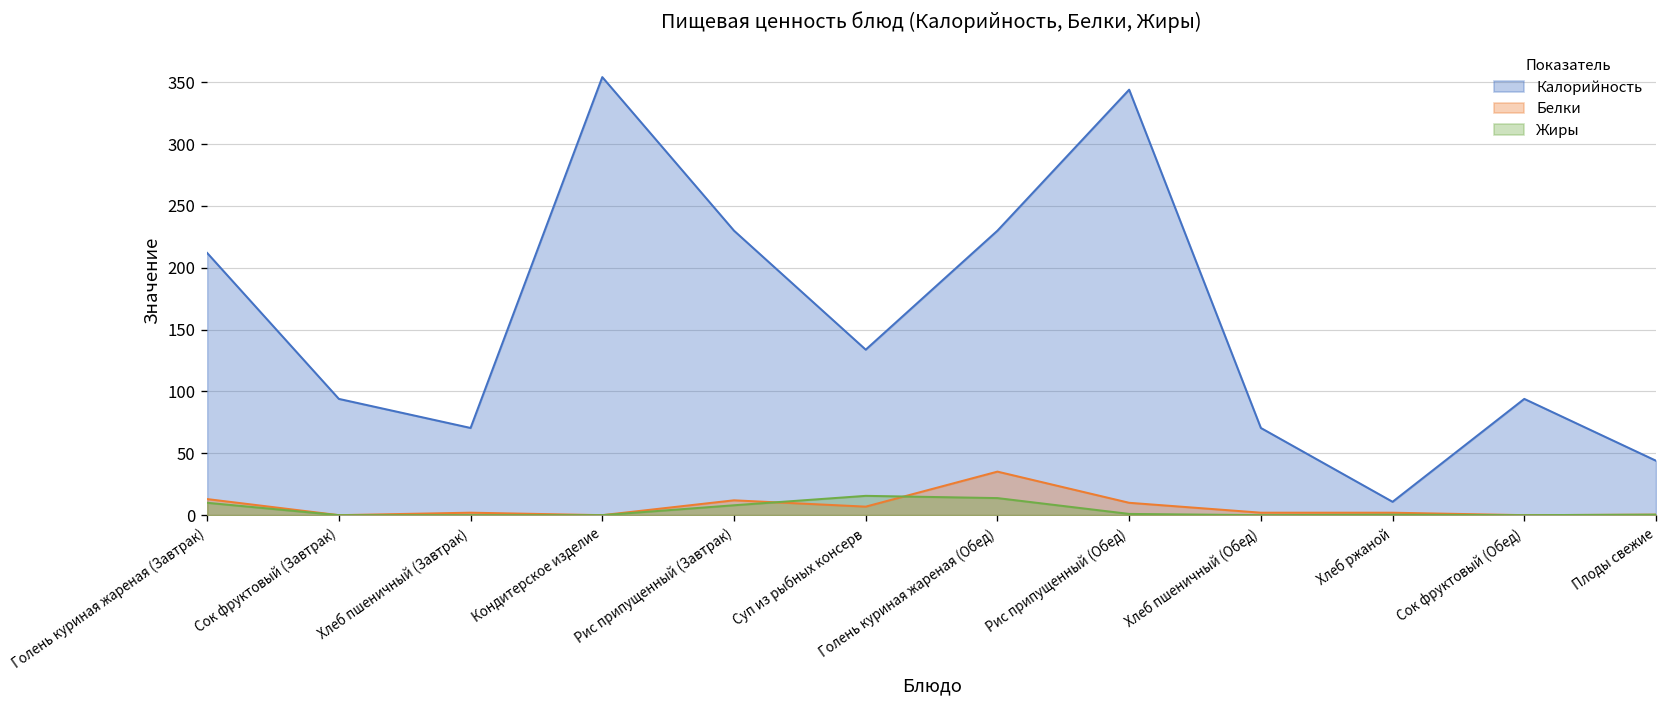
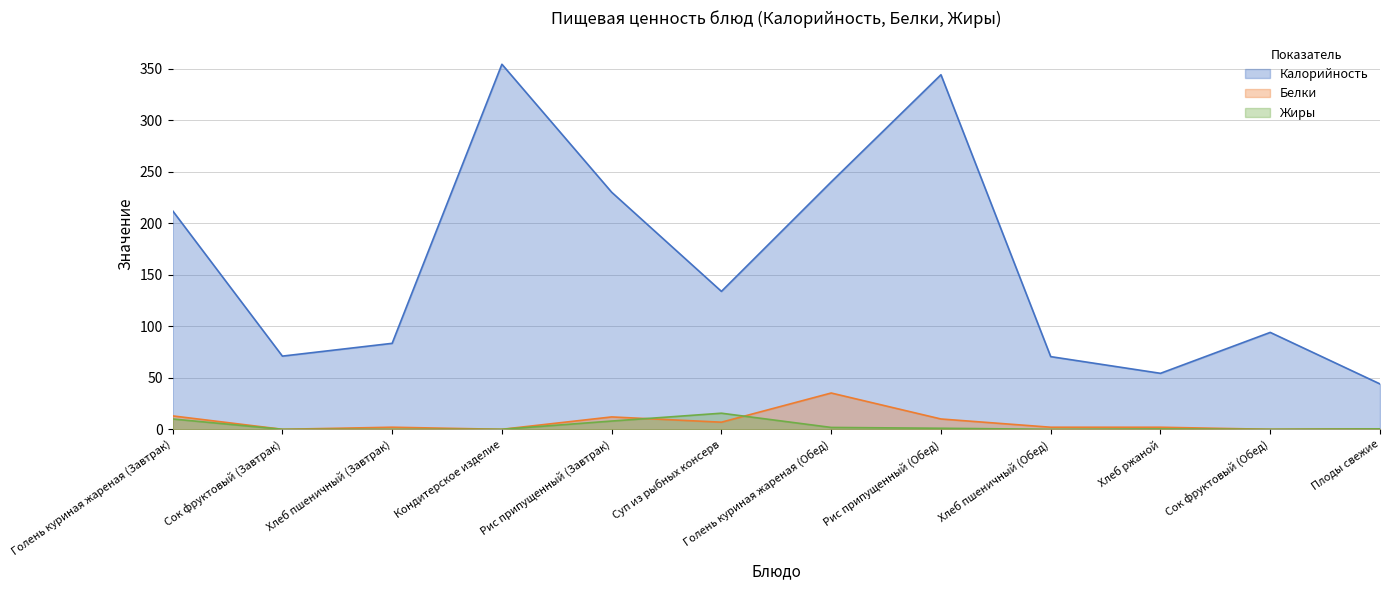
  {
    "Калорийность": {
      "Голень куриная жареная (Завтрак)": 212,
-     "Сок фруктовый (Завтрак)": 94,
-     "Хлеб пшеничный (Завтрак)": 71,
+     "Сок фруктовый (Завтрак)": 71,
+     "Хлеб пшеничный (Завтрак)": 83,
      "Кондитерское изделие": 354,
      "Рис припущенный (Завтрак)": 230,
      "Суп из рыбных консерв": 134,
-     "Голень куриная жареная (Обед)": 230,
+     "Голень куриная жареная (Обед)": 240,
      "Рис припущенный (Обед)": 344,
      "Хлеб пшеничный (Обед)": 71,
-     "Хлеб ржаной": 11,
+     "Хлеб ржаной": 54,
      "Сок фруктовый (Обед)": 94,
      "Плоды свежие": 44
    },
    "Белки": {
      "Голень куриная жареная (Завтрак)": 13,
      "Рис припущенный (Завтрак)": 12,
      "Суп из рыбных консерв": 7,
      "Голень куриная жареная (Обед)": 35,
      "Рис припущенный (Обед)": 10
    },
    "Жиры": {
      "Голень куриная жареная (Завтрак)": 10,
      "Рис припущенный (Завтрак)": 8,
      "Суп из рыбных консерв": 16,
-     "Голень куриная жареная (Обед)": 14,
+     "Голень куриная жареная (Обед)": 2,
      "Рис припущенный (Обед)": 1
    }
  }
